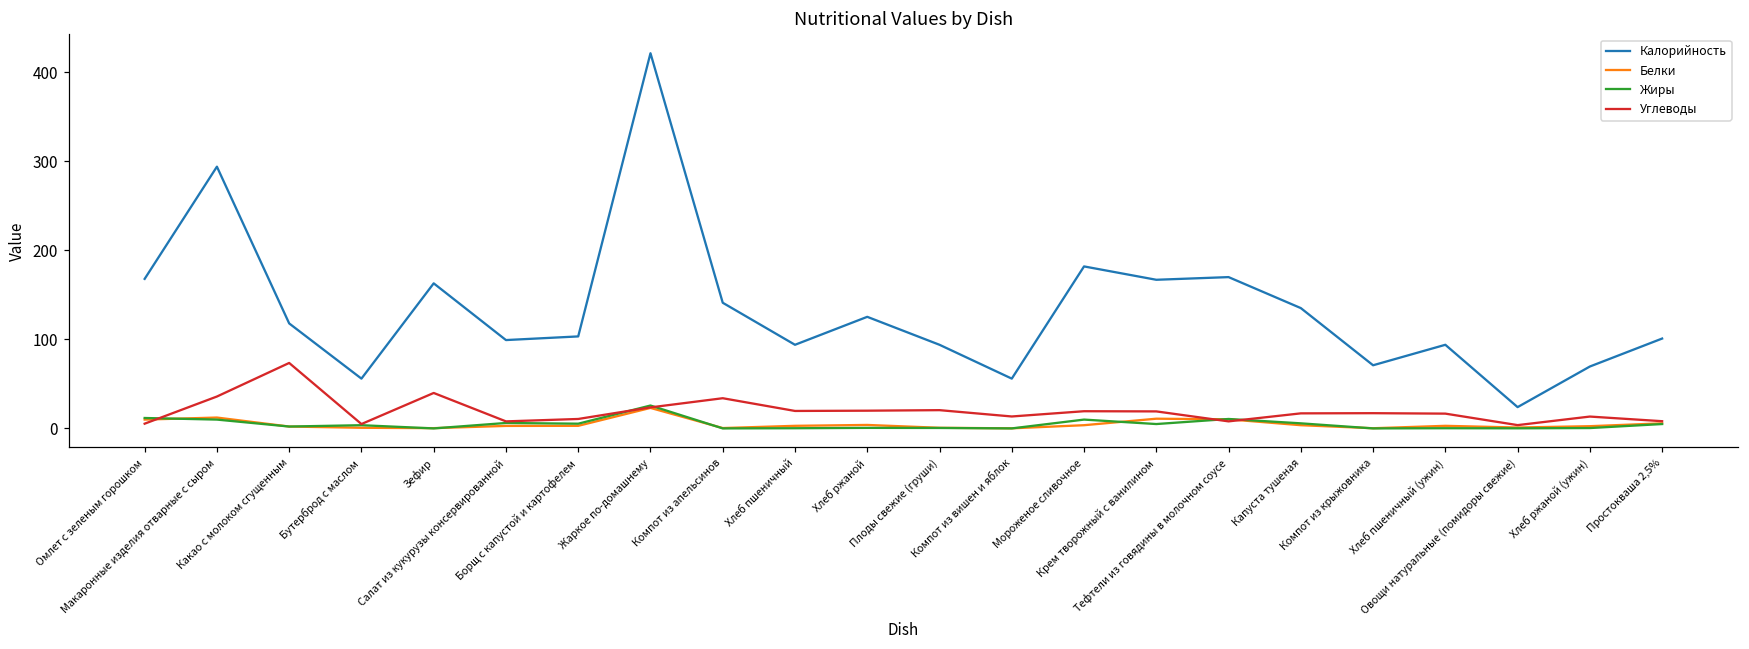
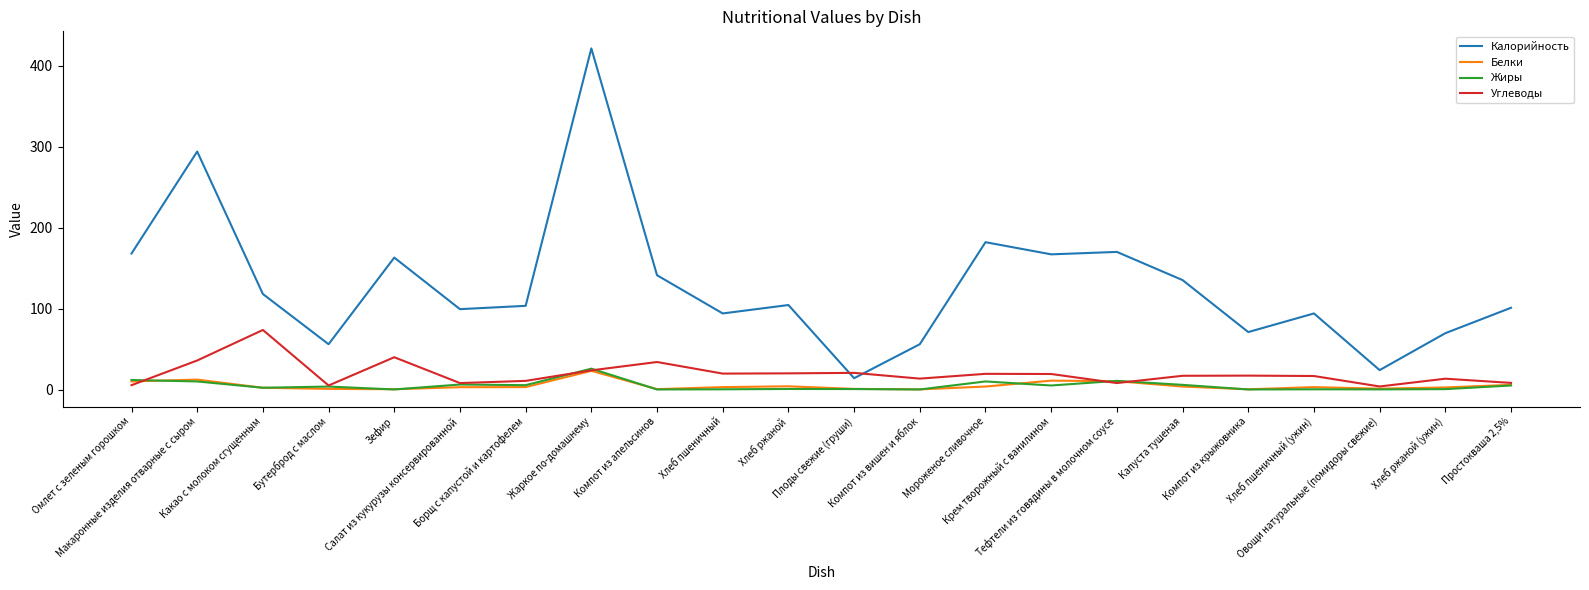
  {
    "Калорийность": {
      "Омлет с зеленым горошком": 170,
      "Макаронные изделия отварные с сыром": 290,
      "Какао с молоком сгущенным": 120,
      "Бутерброд с маслом": 60,
      "Зефир": 160,
      "Салат из кукурузы консервированной": 100,
      "Борщ с капустой и картофелем": 100,
      "Жаркое по-домашнему": 420,
      "Компот из апельсинов": 140,
      "Хлеб пшеничный": 90,
-     "Хлеб ржаной": 130,
-     "Плоды свежие (груши)": 90,
+     "Хлеб ржаной": 100,
+     "Плоды свежие (груши)": 10,
      "Компот из вишен и яблок": 60,
      "Мороженое сливочное": 180,
      "Крем творожный с ванилином": 170,
      "Тефтели из говядины в молочном соусе": 170,
      "Капуста тушеная": 140,
      "Компот из крыжовника": 70,
      "Хлеб пшеничный (ужин)": 90,
      "Овощи натуральные (помидоры свежие)": 20,
      "Хлеб ржаной (ужин)": 70,
      "Простокваша 2,5%": 100
    },
    "Белки": {
      "Салат из кукурузы консервированной": 0,
      "Хлеб ржаной": 0,
      "Мороженое сливочное": 0,
      "Крем творожный с ванилином": 10
    },
    "Жиры": {
      "Хлеб ржаной": 0,
      "Мороженое сливочное": 10,
      "Крем творожный с ванилином": 10
    },
    "Углеводы": {
      "Омлет с зеленым горошком": 10,
      "Макаронные изделия отварные с сыром": 40,
      "Какао с молоком сгущенным": 70,
      "Зефир": 40,
      "Борщ с капустой и картофелем": 10,
      "Компот из апельсинов": 30,
      "Хлеб пшеничный": 20,
      "Хлеб ржаной": 20,
      "Плоды свежие (груши)": 20,
      "Компот из вишен и яблок": 10,
      "Мороженое сливочное": 20,
      "Крем творожный с ванилином": 20,
      "Капуста тушеная": 20,
      "Компот из крыжовника": 20,
      "Хлеб пшеничный (ужин)": 20,
      "Хлеб ржаной (ужин)": 10
    }
  }
